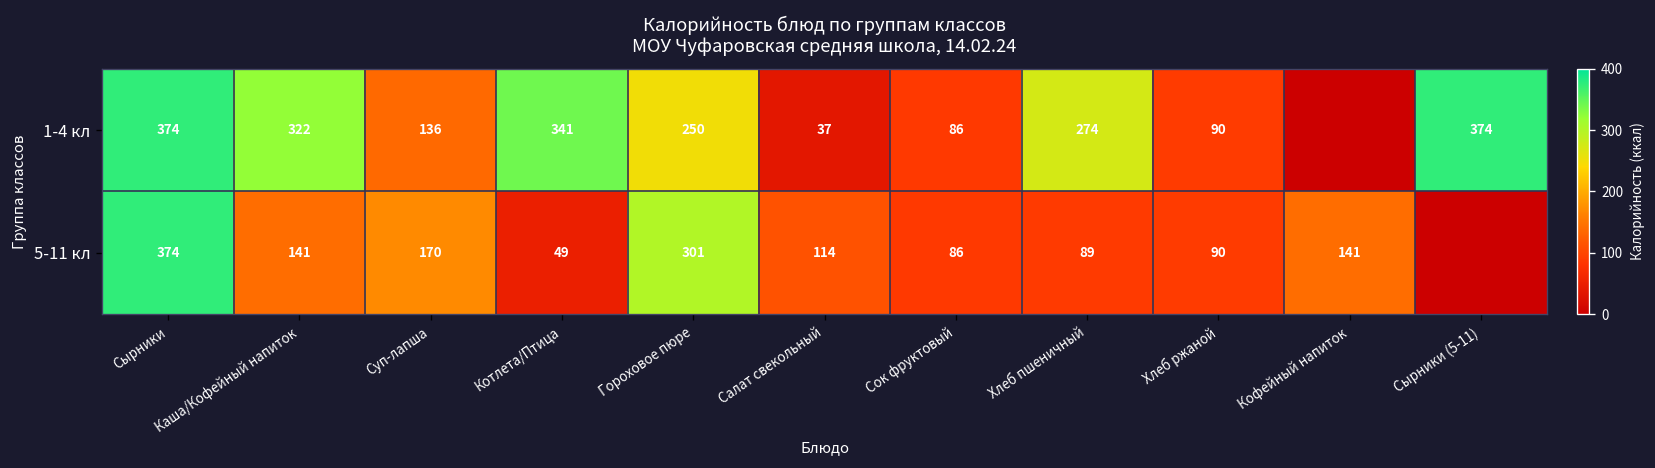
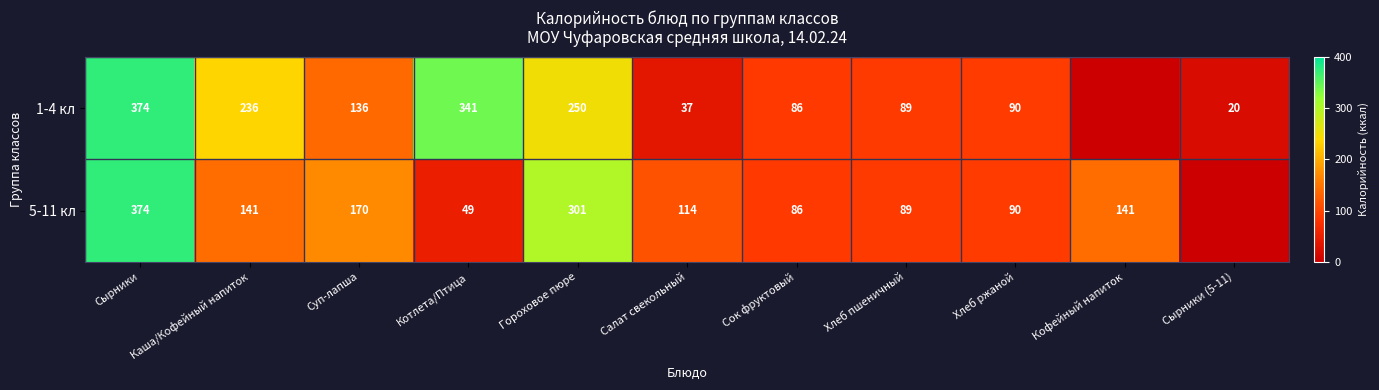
  {
    "1-4 кл": {
      "Сырники": 374,
-     "Каша/Кофейный напиток": 322,
+     "Каша/Кофейный напиток": 236,
      "Суп-лапша": 136,
      "Котлета/Птица": 341,
      "Гороховое пюре": 250,
      "Салат свекольный": 37,
      "Сок фруктовый": 86,
-     "Хлеб пшеничный": 274,
+     "Хлеб пшеничный": 89,
      "Хлеб ржаной": 90,
-     "Сырники (5-11)": 374
+     "Сырники (5-11)": 20
    },
    "5-11 кл": {
      "Сырники": 374,
      "Каша/Кофейный напиток": 141,
      "Суп-лапша": 170,
      "Котлета/Птица": 49,
      "Гороховое пюре": 301,
      "Салат свекольный": 114,
      "Сок фруктовый": 86,
      "Хлеб пшеничный": 89,
      "Хлеб ржаной": 90,
      "Кофейный напиток": 141
    }
  }
